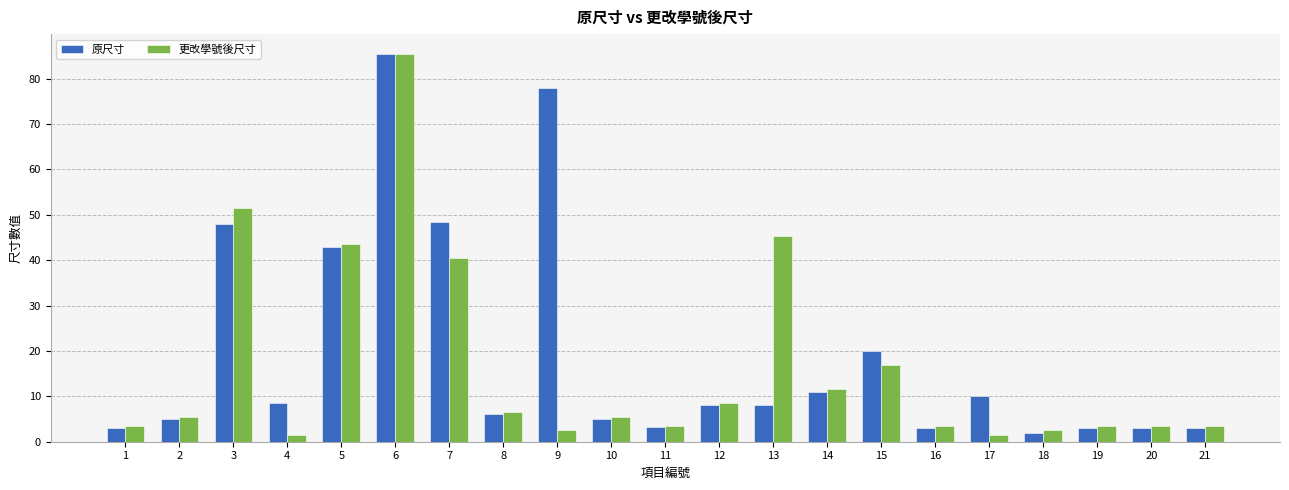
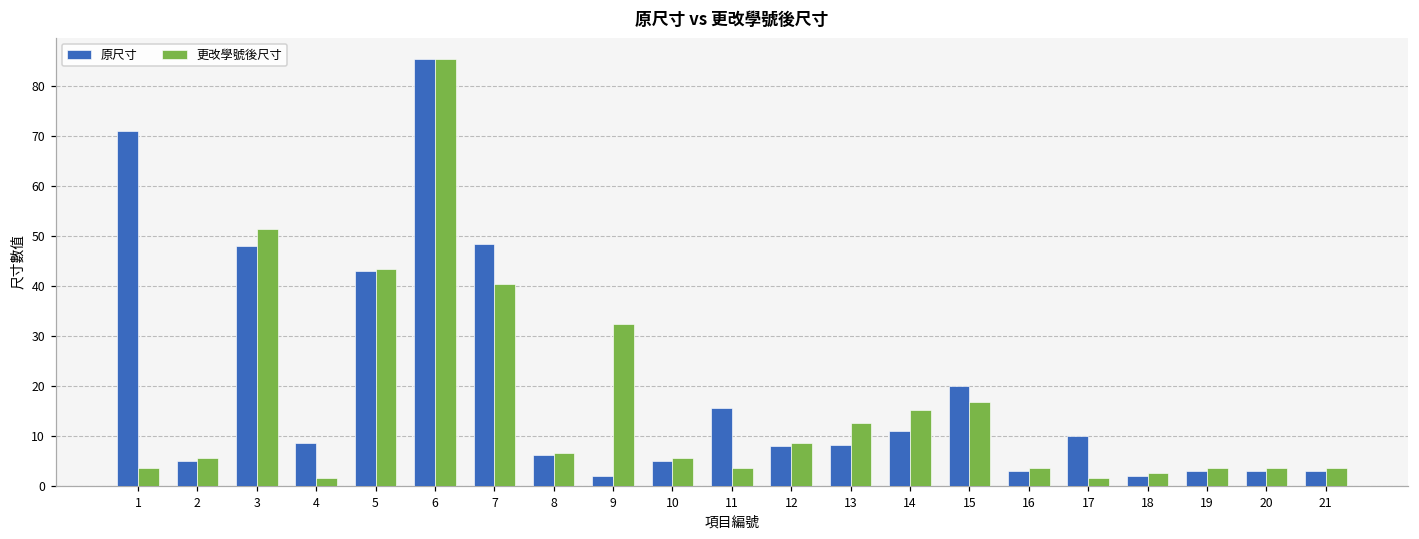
  {
    "原尺寸": {
-     "1": 3,
+     "1": 71,
      "2": 5,
      "3": 48,
      "4": 9,
      "5": 43,
      "6": 86,
      "7": 48,
      "8": 6,
-     "9": 78,
+     "9": 2,
      "10": 5,
-     "11": 3,
+     "11": 16,
      "12": 8,
      "13": 8,
      "14": 11,
      "15": 20,
      "16": 3,
      "17": 10,
      "18": 2,
      "19": 3,
      "20": 3,
      "21": 3
    },
    "更改學號後尺寸": {
      "1": 4,
      "2": 6,
      "3": 52,
      "4": 2,
      "5": 44,
      "6": 86,
      "7": 40,
      "8": 7,
-     "9": 3,
+     "9": 32,
      "10": 6,
      "11": 4,
      "12": 9,
-     "13": 45,
-     "14": 12,
+     "13": 13,
+     "14": 15,
      "15": 17,
      "16": 4,
      "17": 2,
      "18": 3,
      "19": 4,
      "20": 4,
      "21": 4
    }
  }
